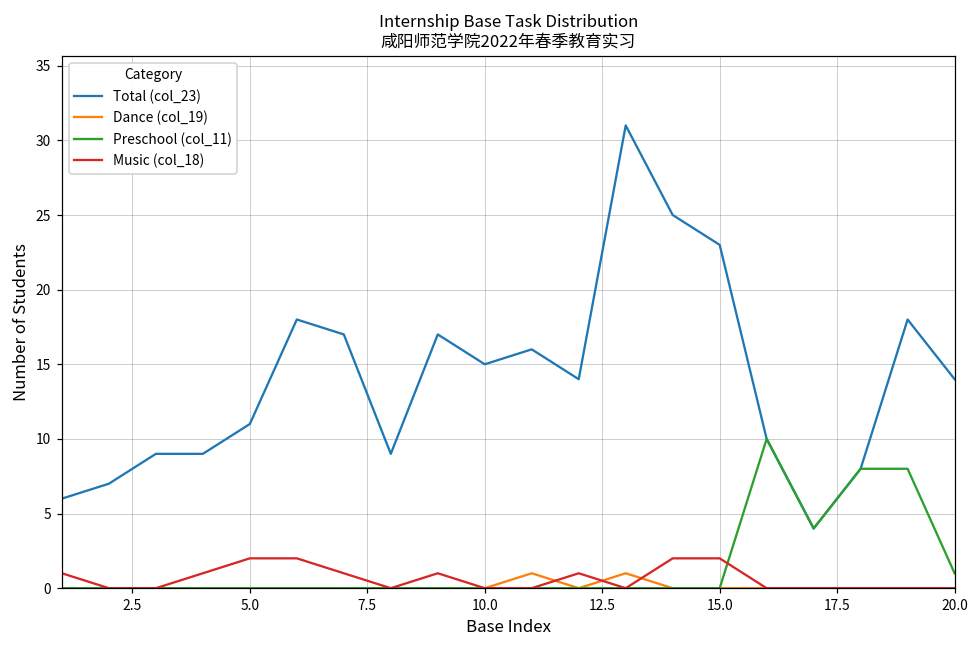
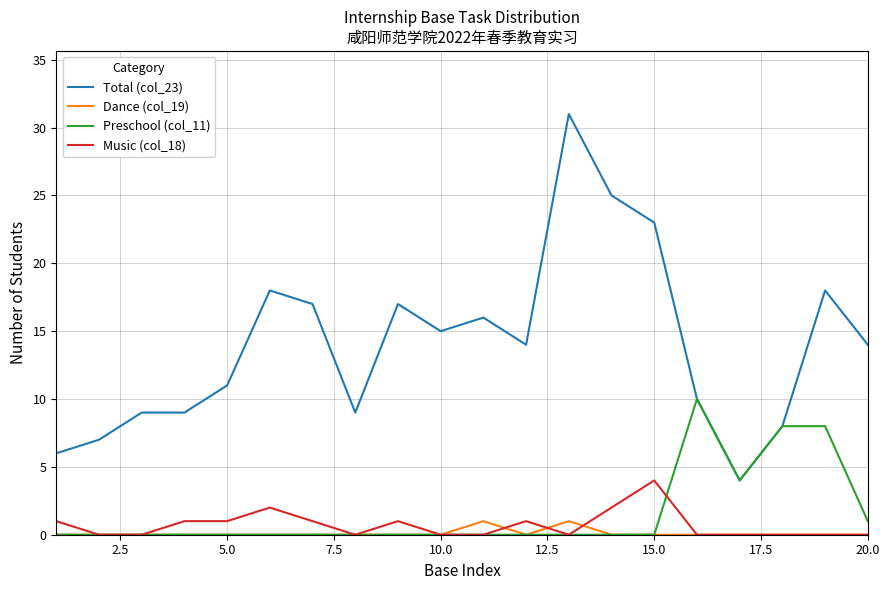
  {
    "Total (col_23)": {
      "5.0": 11,
      "10.0": 15,
      "15.0": 23,
      "20.0": 14
    },
    "Preschool (col_11)": {
      "20.0": 1
    },
    "Music (col_18)": {
-     "5.0": 2,
-     "15.0": 2
+     "5.0": 1,
+     "15.0": 4
    }
  }
